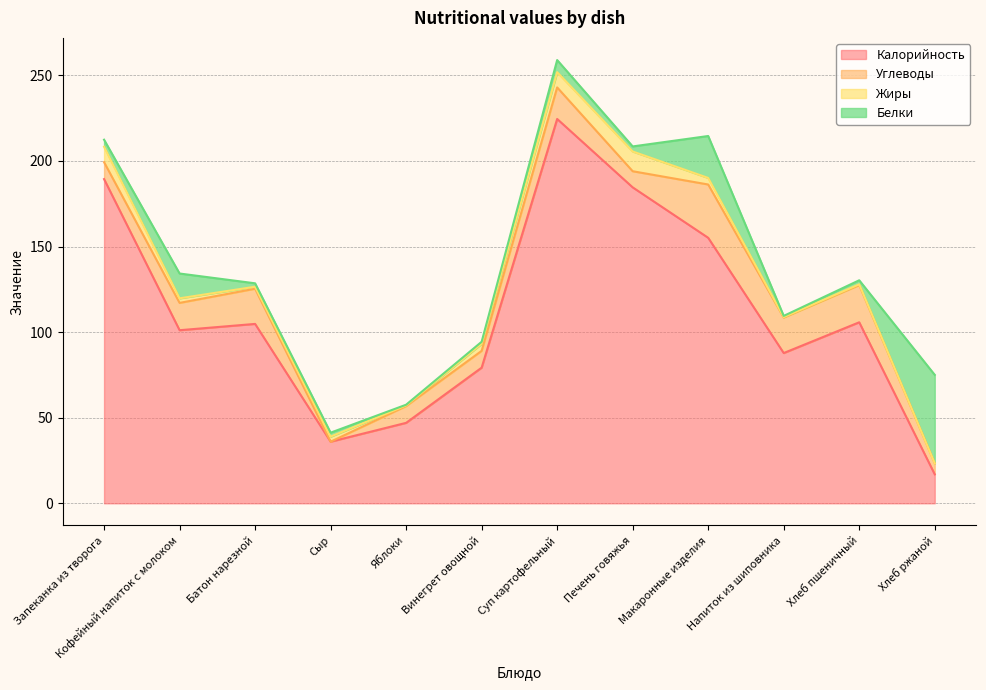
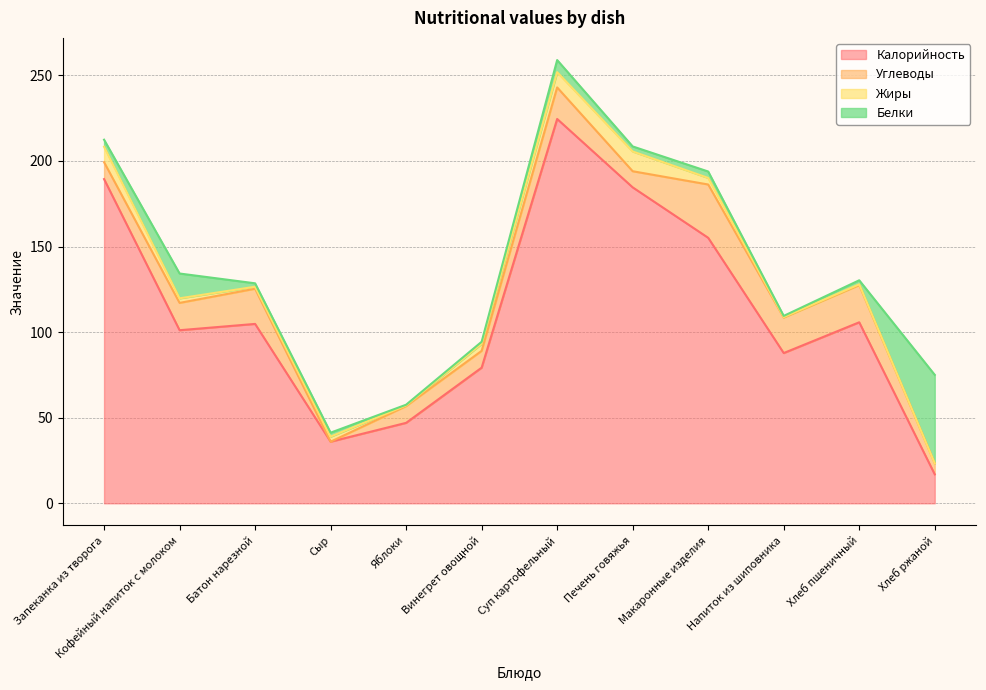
  {
    "Белки": {
      "Запеканка из творога": 4,
      "Кофейный напиток с молоком": 14,
      "Батон нарезной": 2,
      "Сыр": 2,
      "Суп картофельный": 7,
      "Печень говяжья": 3,
-     "Макаронные изделия": 25,
+     "Макаронные изделия": 4,
      "Хлеб пшеничный": 2,
      "Хлеб ржаной": 52
    }
  }
